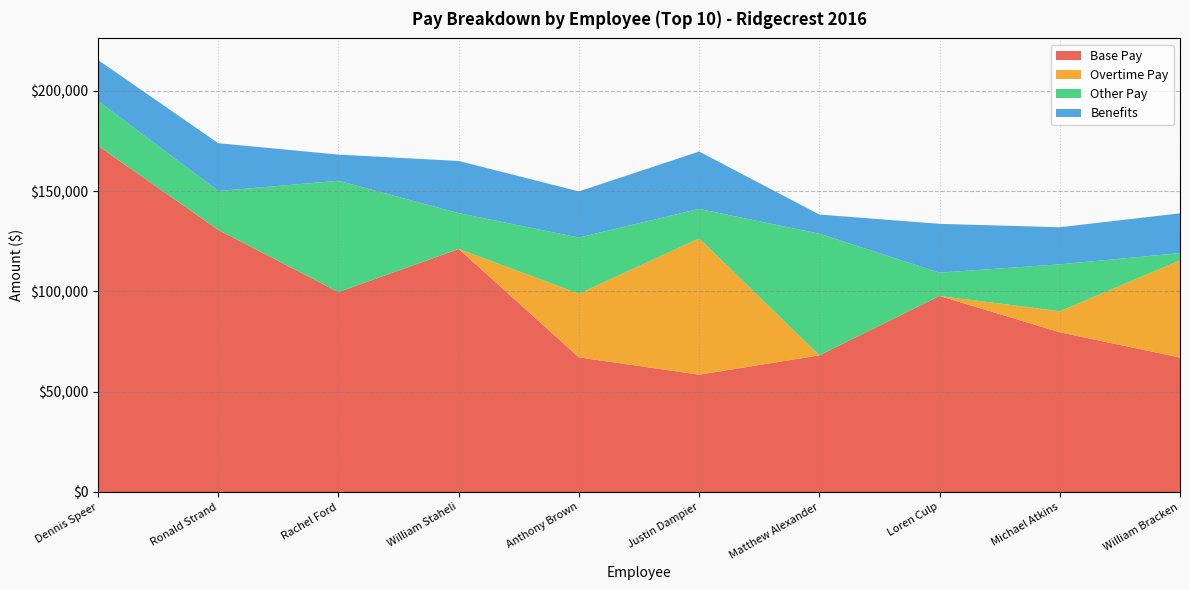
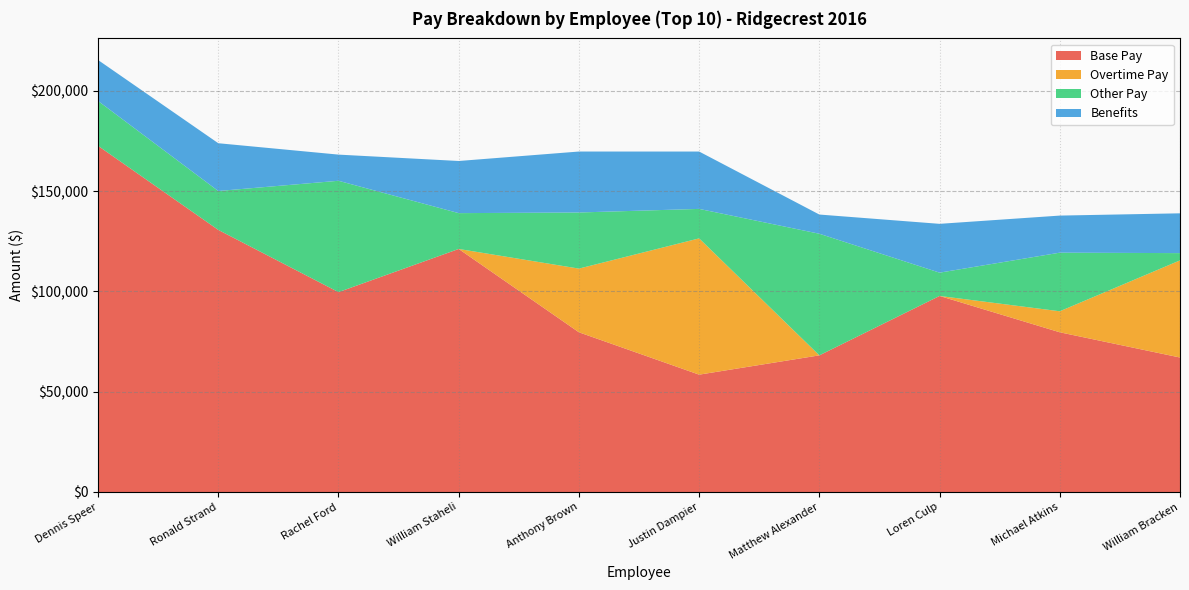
  {
    "Base Pay": {
-     "Anthony Brown": "$67,000",
+     "Anthony Brown": "$80,000",
      "Justin Dampier": "$58,000",
      "Michael Atkins": "$80,000",
      "William Bracken": "$67,000"
    },
    "Overtime Pay": {
      "Anthony Brown": "$32,000",
      "Justin Dampier": "$68,000",
      "Michael Atkins": "$10,000",
      "William Bracken": "$48,000"
    },
    "Other Pay": {
      "Dennis Speer": "$22,000",
      "Ronald Strand": "$19,000",
      "Rachel Ford": "$56,000",
      "William Staheli": "$18,000",
      "Anthony Brown": "$28,000",
      "Justin Dampier": "$15,000",
      "Matthew Alexander": "$61,000",
      "Loren Culp": "$12,000",
-     "Michael Atkins": "$23,000",
+     "Michael Atkins": "$29,000",
      "William Bracken": "$4,000"
    },
    "Benefits": {
      "Dennis Speer": "$20,000",
      "Ronald Strand": "$24,000",
      "Rachel Ford": "$13,000",
      "William Staheli": "$26,000",
-     "Anthony Brown": "$23,000",
+     "Anthony Brown": "$30,000",
      "Justin Dampier": "$29,000",
      "Matthew Alexander": "$10,000",
      "Loren Culp": "$24,000",
      "Michael Atkins": "$18,000",
      "William Bracken": "$20,000"
    }
  }
